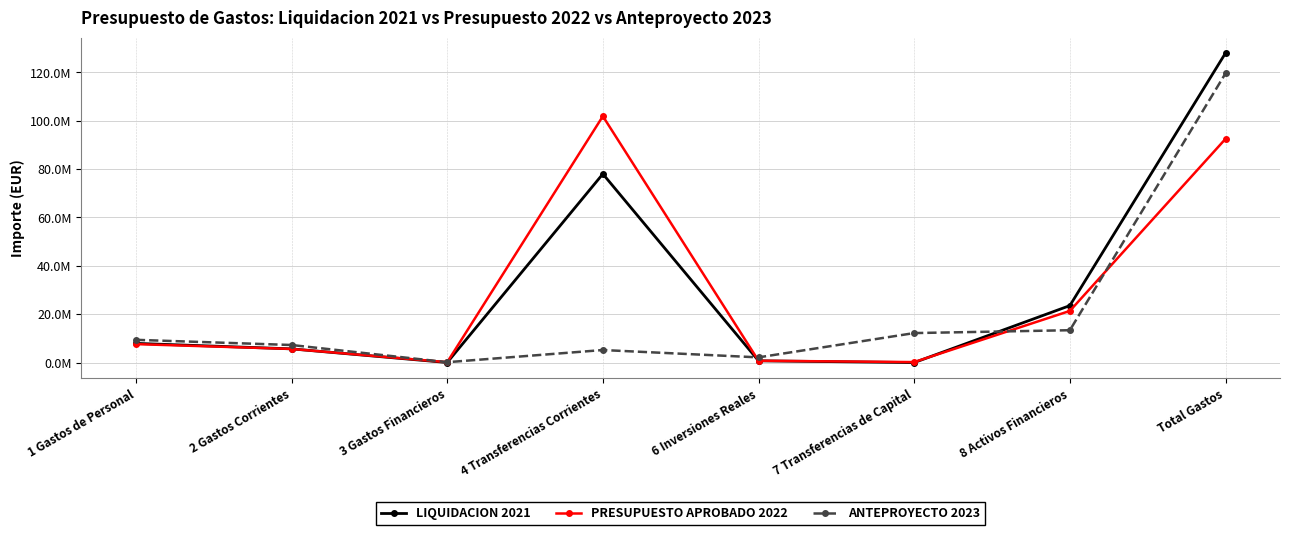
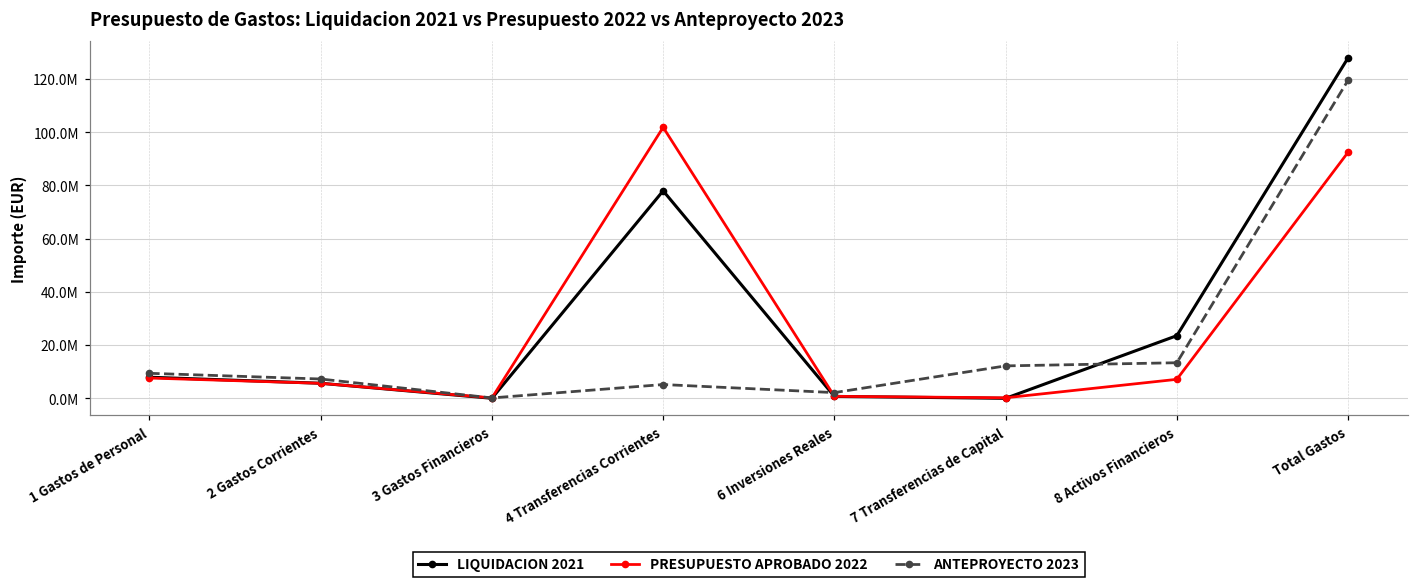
  {
    "LIQUIDACION 2021": {
      "4 Transferencias Corrientes": 78000000,
      "8 Activos Financieros": 24000000,
      "Total Gastos": 128000000
    },
    "PRESUPUESTO APROBADO 2022": {
      "4 Transferencias Corrientes": 102000000,
-     "8 Activos Financieros": 21000000,
+     "8 Activos Financieros": 7000000,
      "Total Gastos": 92000000
    },
    "ANTEPROYECTO 2023": {
      "1 Gastos de Personal": 9000000,
      "2 Gastos Corrientes": 7000000,
      "4 Transferencias Corrientes": 5000000,
      "6 Inversiones Reales": 2000000,
      "7 Transferencias de Capital": 12000000,
      "8 Activos Financieros": 13000000,
      "Total Gastos": 120000000
    }
  }
